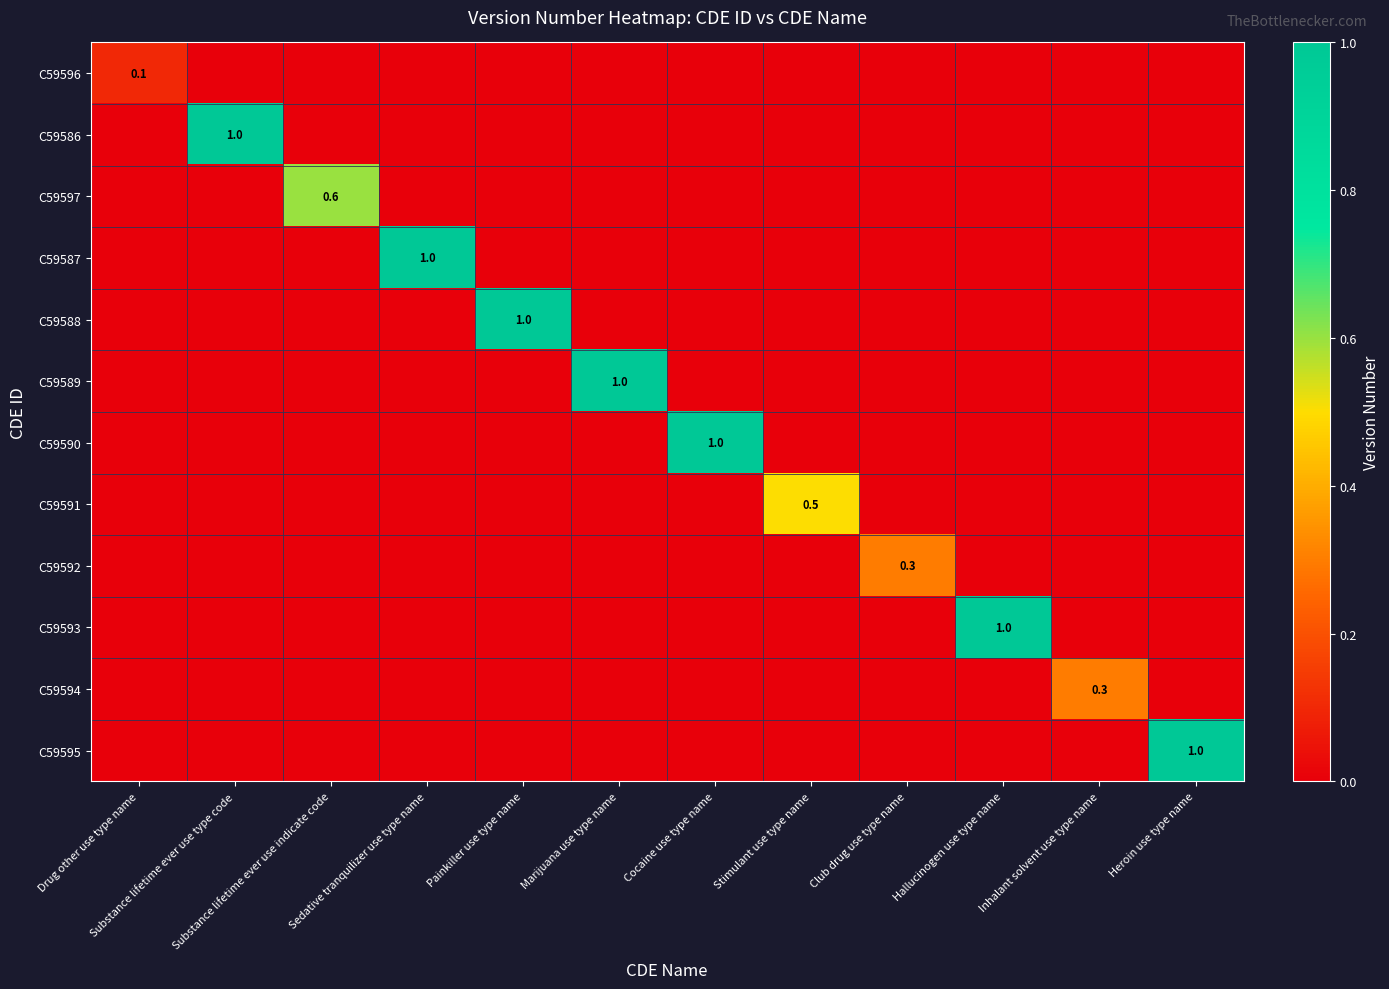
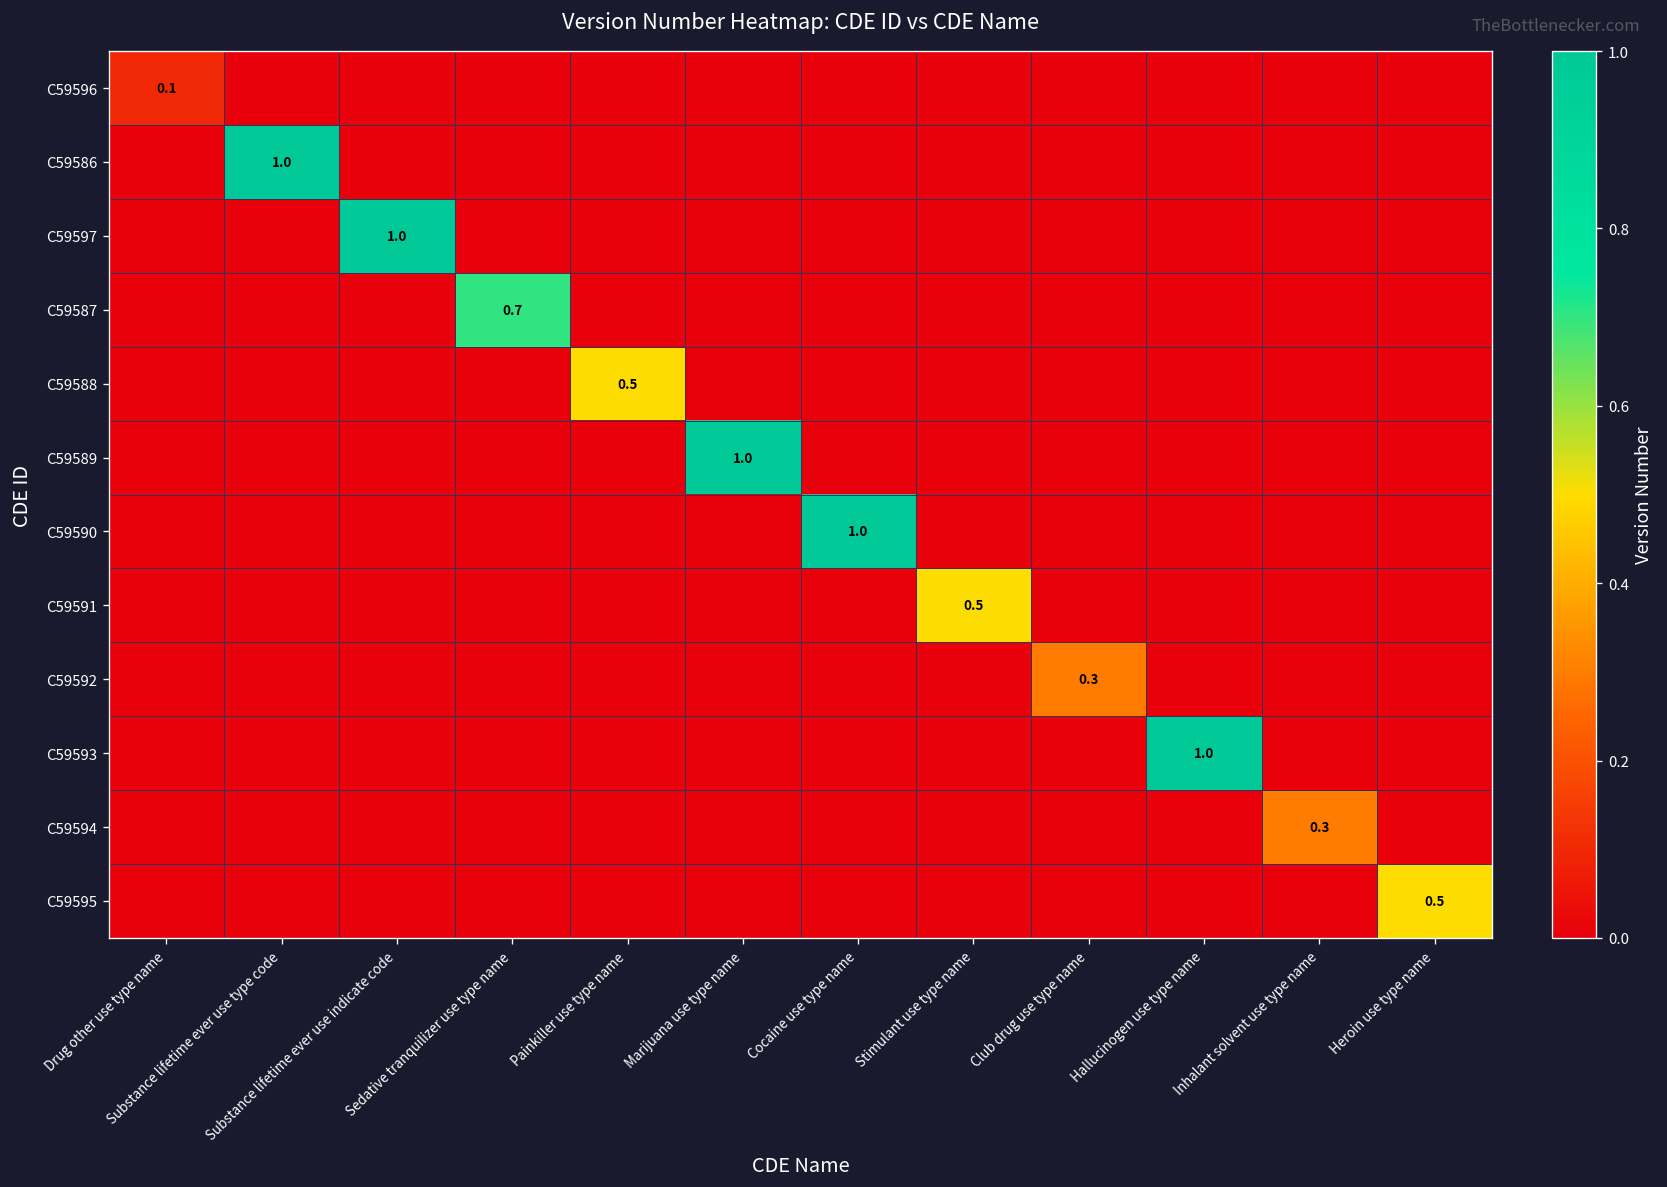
  {
    "C59596": {
      "Drug other use type name": 0.1
    },
    "C59586": {
      "Substance lifetime ever use type code": 1.0
    },
    "C59597": {
-     "Substance lifetime ever use indicate code": 0.6
+     "Substance lifetime ever use indicate code": 1.0
    },
    "C59587": {
-     "Sedative tranquilizer use type name": 1.0
+     "Sedative tranquilizer use type name": 0.7
    },
    "C59588": {
-     "Painkiller use type name": 1.0
+     "Painkiller use type name": 0.5
    },
    "C59589": {
      "Marijuana use type name": 1.0
    },
    "C59590": {
      "Cocaine use type name": 1.0
    },
    "C59591": {
      "Stimulant use type name": 0.5
    },
    "C59592": {
      "Club drug use type name": 0.3
    },
    "C59593": {
      "Hallucinogen use type name": 1.0
    },
    "C59594": {
      "Inhalant solvent use type name": 0.3
    },
    "C59595": {
-     "Heroin use type name": 1.0
+     "Heroin use type name": 0.5
    }
  }
